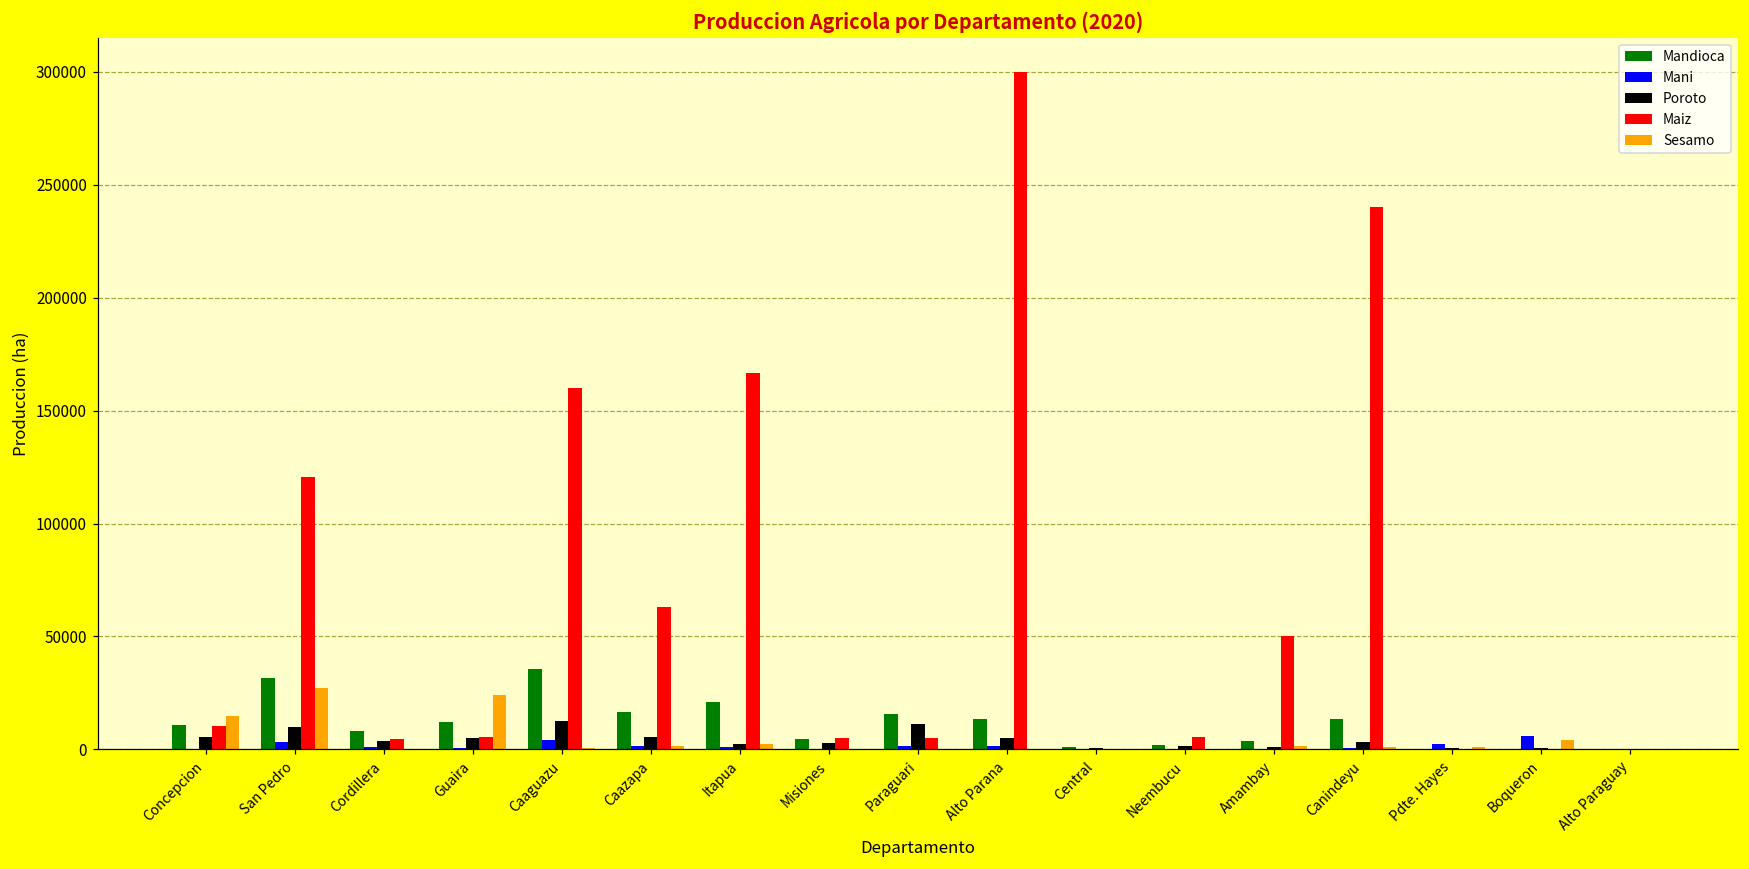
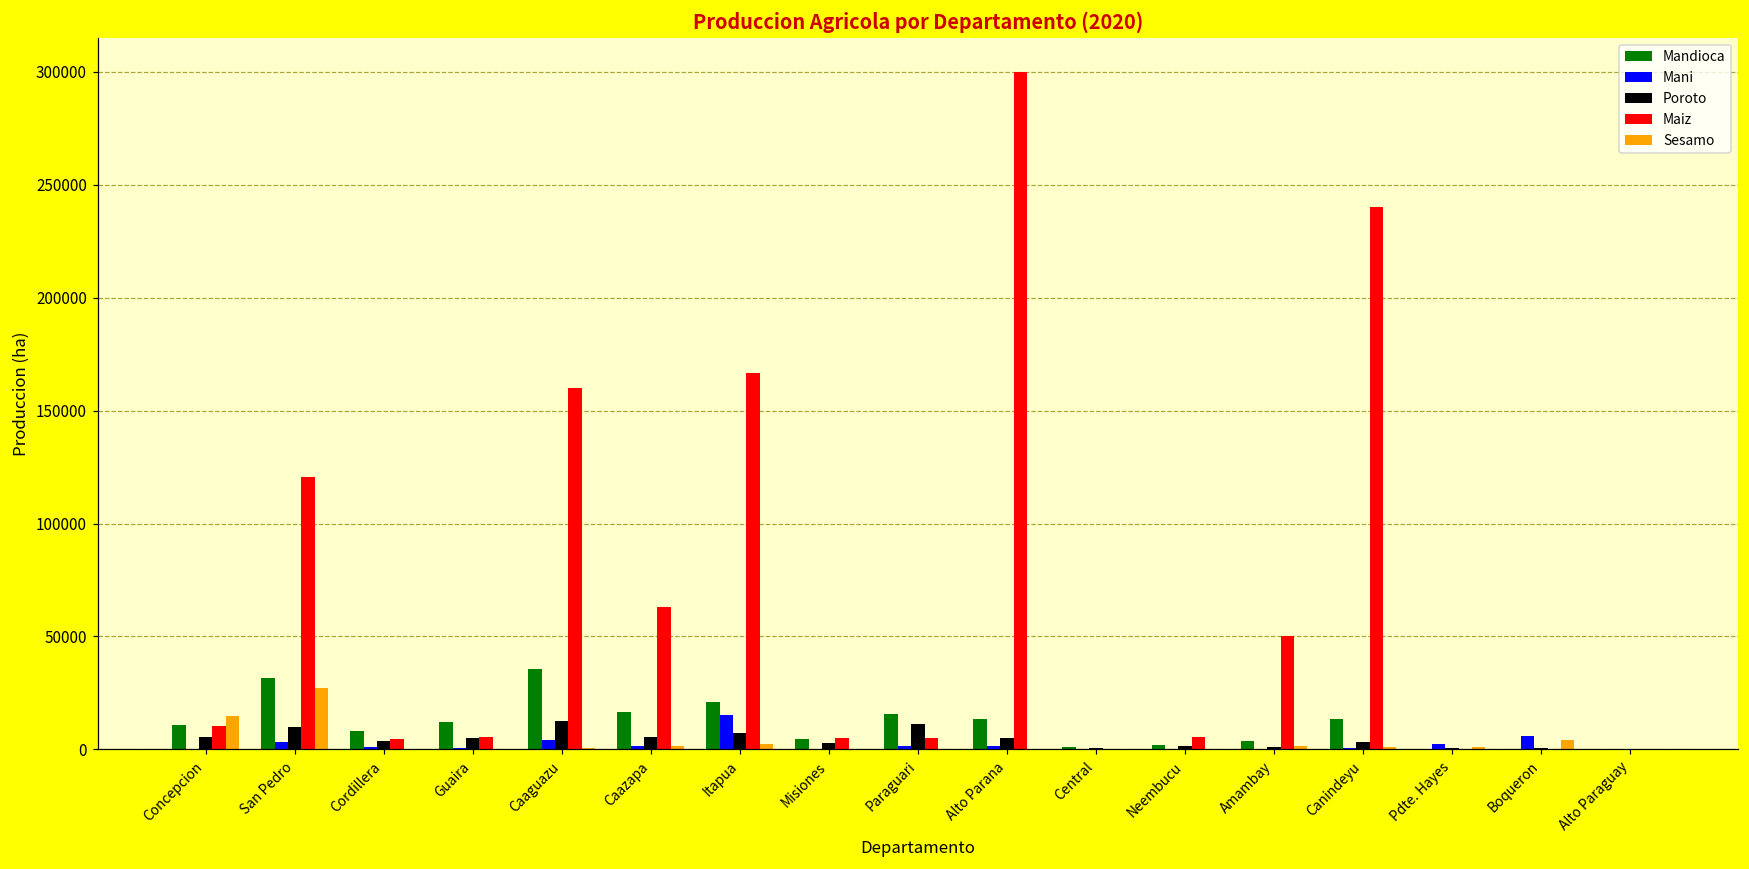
  {
    "Mandioca": {
      "Concepcion": 11000,
      "San Pedro": 32000,
      "Cordillera": 8000,
      "Guaira": 12000,
      "Caaguazu": 35000,
      "Caazapa": 16000,
      "Itapua": 21000,
      "Misiones": 5000,
      "Paraguari": 15000,
      "Alto Parana": 13000,
      "Central": 1000,
      "Neembucu": 2000,
      "Amambay": 4000,
      "Canindeyu": 14000
    },
    "Mani": {
      "San Pedro": 3000,
      "Caaguazu": 4000,
      "Caazapa": 2000,
-     "Itapua": 1000,
+     "Itapua": 15000,
      "Paraguari": 2000,
      "Alto Parana": 2000,
      "Pdte. Hayes": 2000,
      "Boqueron": 6000
    },
    "Poroto": {
      "Concepcion": 6000,
      "San Pedro": 10000,
      "Cordillera": 4000,
      "Guaira": 5000,
      "Caaguazu": 12000,
      "Caazapa": 5000,
-     "Itapua": 2000,
+     "Itapua": 7000,
      "Misiones": 3000,
      "Paraguari": 11000,
      "Alto Parana": 5000,
      "Neembucu": 2000,
      "Amambay": 1000,
      "Canindeyu": 3000
    },
    "Maiz": {
      "Concepcion": 10000,
      "San Pedro": 121000,
      "Cordillera": 5000,
      "Guaira": 5000,
      "Caaguazu": 160000,
      "Caazapa": 63000,
      "Itapua": 166000,
      "Misiones": 5000,
      "Paraguari": 5000,
      "Alto Parana": 300000,
      "Neembucu": 6000,
      "Amambay": 50000,
      "Canindeyu": 240000
    },
    "Sesamo": {
      "Concepcion": 15000,
      "San Pedro": 27000,
-     "Guaira": 24000,
+     "Guaira": 0,
      "Caazapa": 2000,
      "Itapua": 3000,
      "Amambay": 2000,
      "Boqueron": 4000
    }
  }
